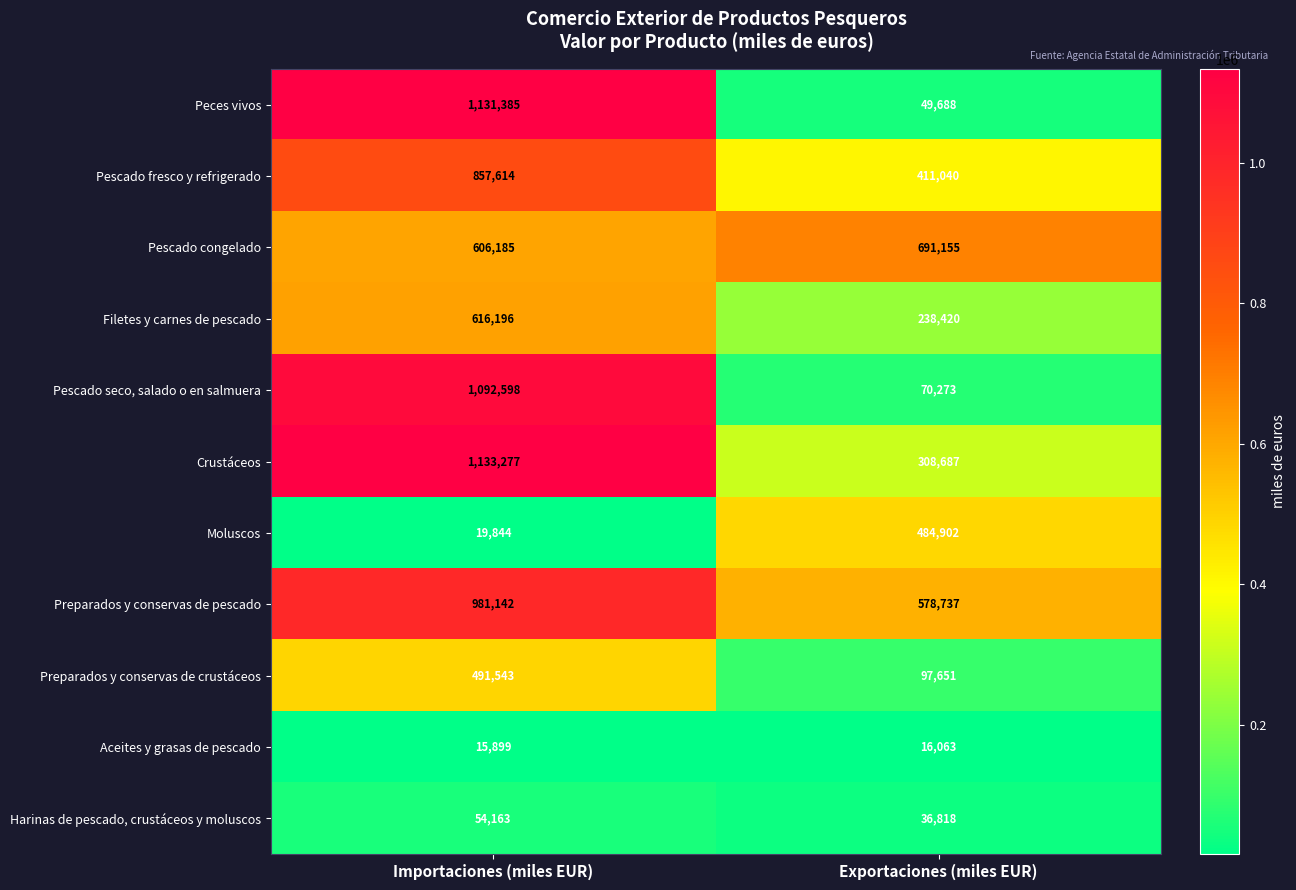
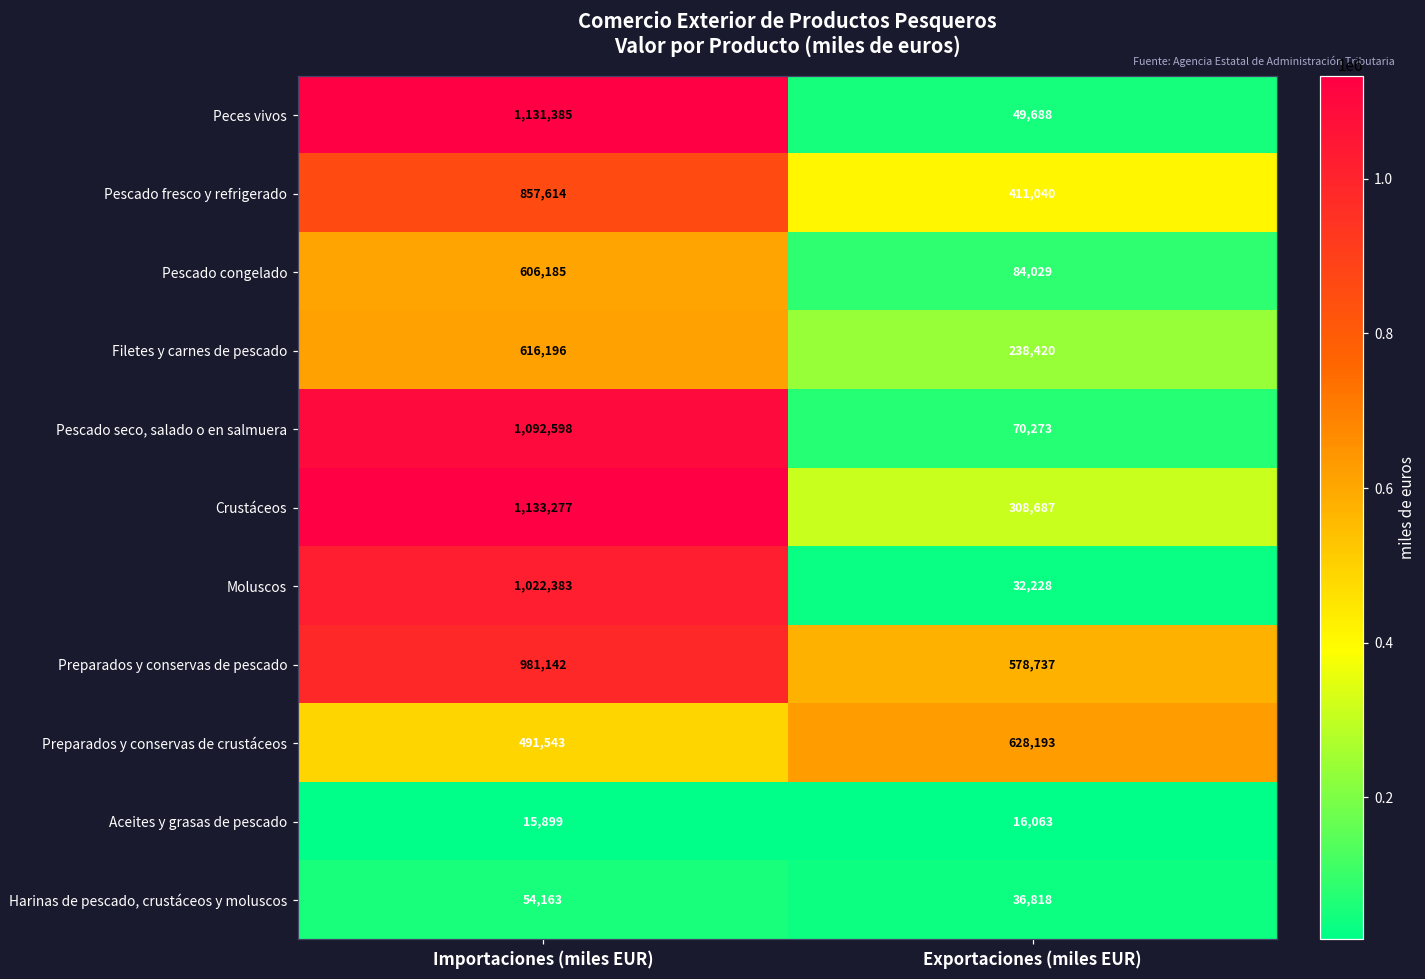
  {
    "Peces vivos": {
      "Importaciones (miles EUR)": "1,131,385",
      "Exportaciones (miles EUR)": "49,688"
    },
    "Pescado fresco y refrigerado": {
      "Importaciones (miles EUR)": "857,614",
      "Exportaciones (miles EUR)": "411,040"
    },
    "Pescado congelado": {
      "Importaciones (miles EUR)": "606,185",
-     "Exportaciones (miles EUR)": "691,155"
+     "Exportaciones (miles EUR)": "84,029"
    },
    "Filetes y carnes de pescado": {
      "Importaciones (miles EUR)": "616,196",
      "Exportaciones (miles EUR)": "238,420"
    },
    "Pescado seco, salado o en salmuera": {
      "Importaciones (miles EUR)": "1,092,598",
      "Exportaciones (miles EUR)": "70,273"
    },
    "Crustáceos": {
      "Importaciones (miles EUR)": "1,133,277",
      "Exportaciones (miles EUR)": "308,687"
    },
    "Moluscos": {
-     "Importaciones (miles EUR)": "19,844",
-     "Exportaciones (miles EUR)": "484,902"
+     "Importaciones (miles EUR)": "1,022,383",
+     "Exportaciones (miles EUR)": "32,228"
    },
    "Preparados y conservas de pescado": {
      "Importaciones (miles EUR)": "981,142",
      "Exportaciones (miles EUR)": "578,737"
    },
    "Preparados y conservas de crustáceos": {
      "Importaciones (miles EUR)": "491,543",
-     "Exportaciones (miles EUR)": "97,651"
+     "Exportaciones (miles EUR)": "628,193"
    },
    "Aceites y grasas de pescado": {
      "Importaciones (miles EUR)": "15,899",
      "Exportaciones (miles EUR)": "16,063"
    },
    "Harinas de pescado, crustáceos y moluscos": {
      "Importaciones (miles EUR)": "54,163",
      "Exportaciones (miles EUR)": "36,818"
    }
  }
